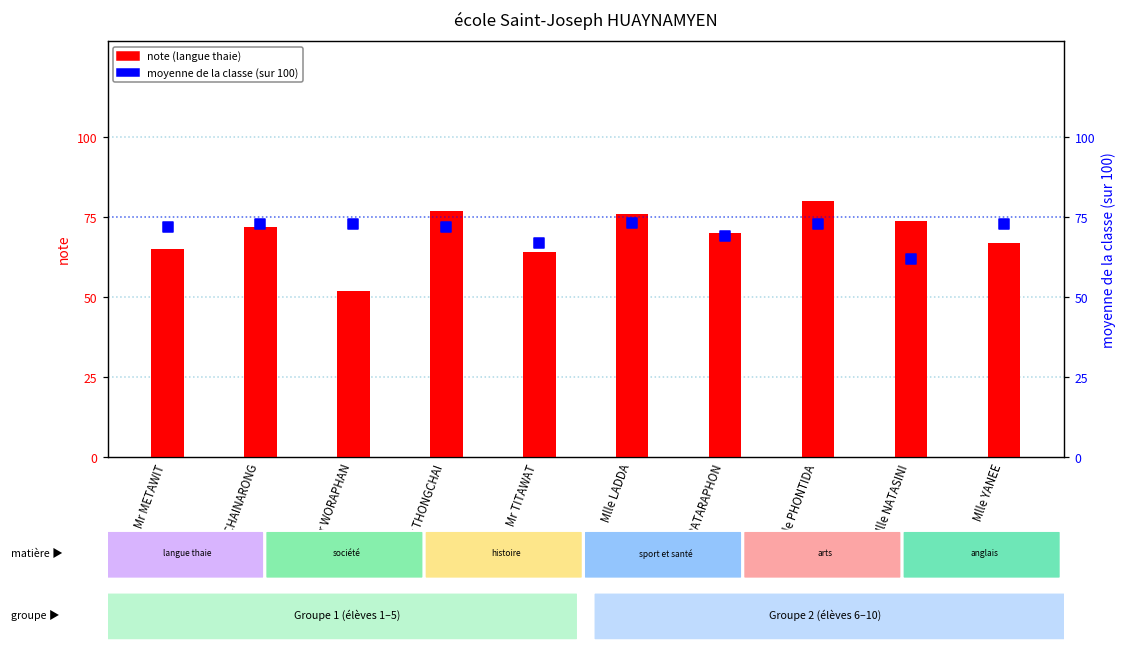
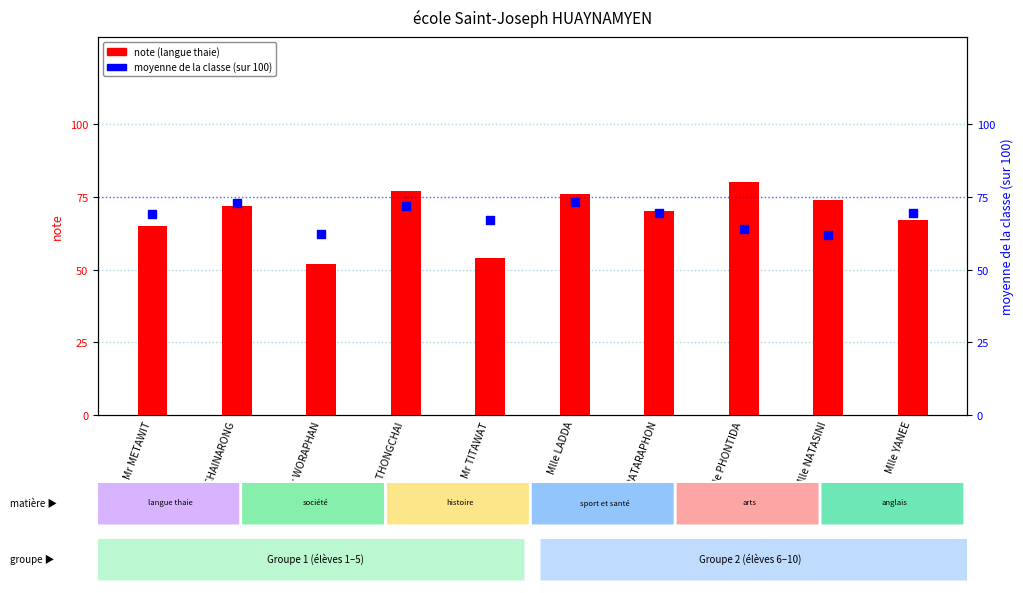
  {
    "note (langue thaie)": {
      "Mr METAWIT": 65,
      "Mr WORAPHAN": 52,
      "Mr THONGCHAI": 77,
-     "Mr TITAWAT": 64,
+     "Mr TITAWAT": 54,
      "Mlle LADDA": 76,
      "Mlle PHONTIDA": 80,
      "Mlle NATASINI": 74,
      "Mlle YANEE": 67
    },
    "moyenne de la classe (sur 100)": {
-     "Mr METAWIT": 72,
-     "Mr WORAPHAN": 73,
-     "Mlle PHONTIDA": 73,
-     "Mlle YANEE": 73
+     "Mr METAWIT": 69,
+     "Mr WORAPHAN": 62,
+     "Mlle PHONTIDA": 64,
+     "Mlle YANEE": 70
    }
  }
